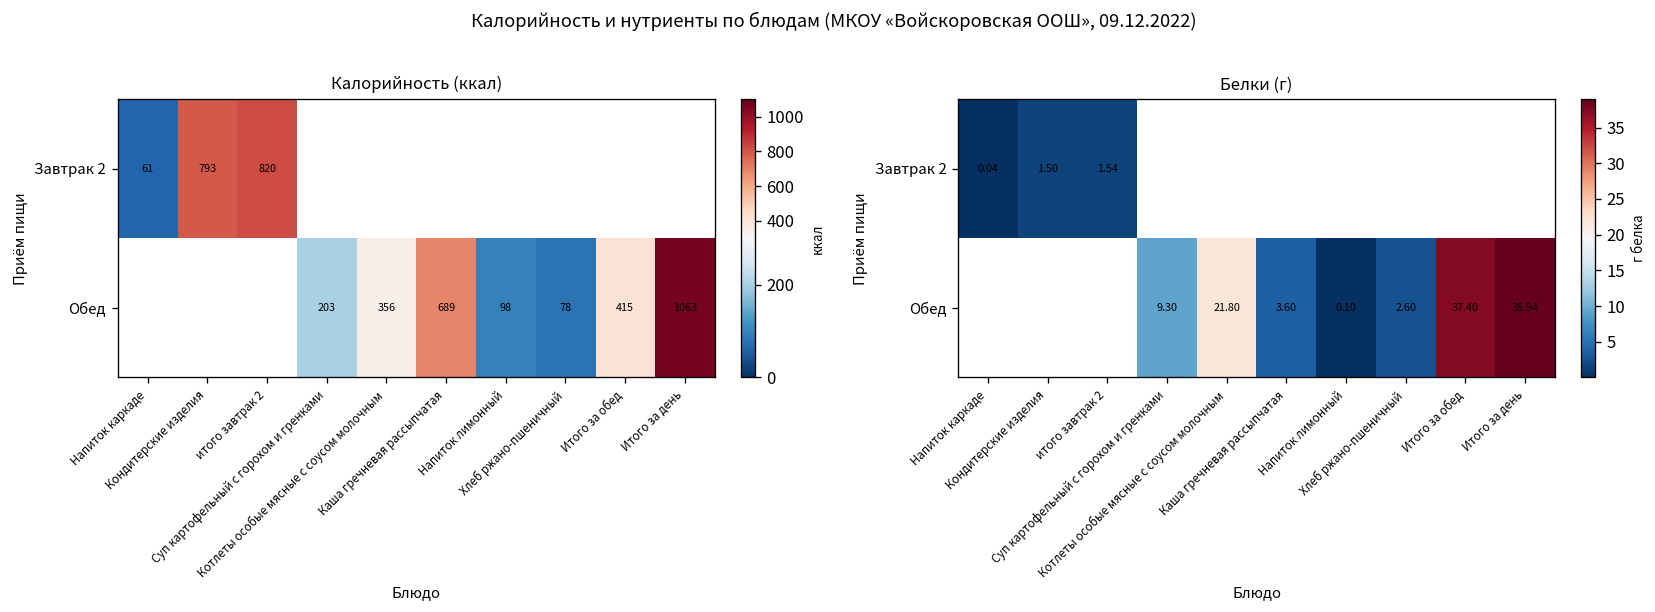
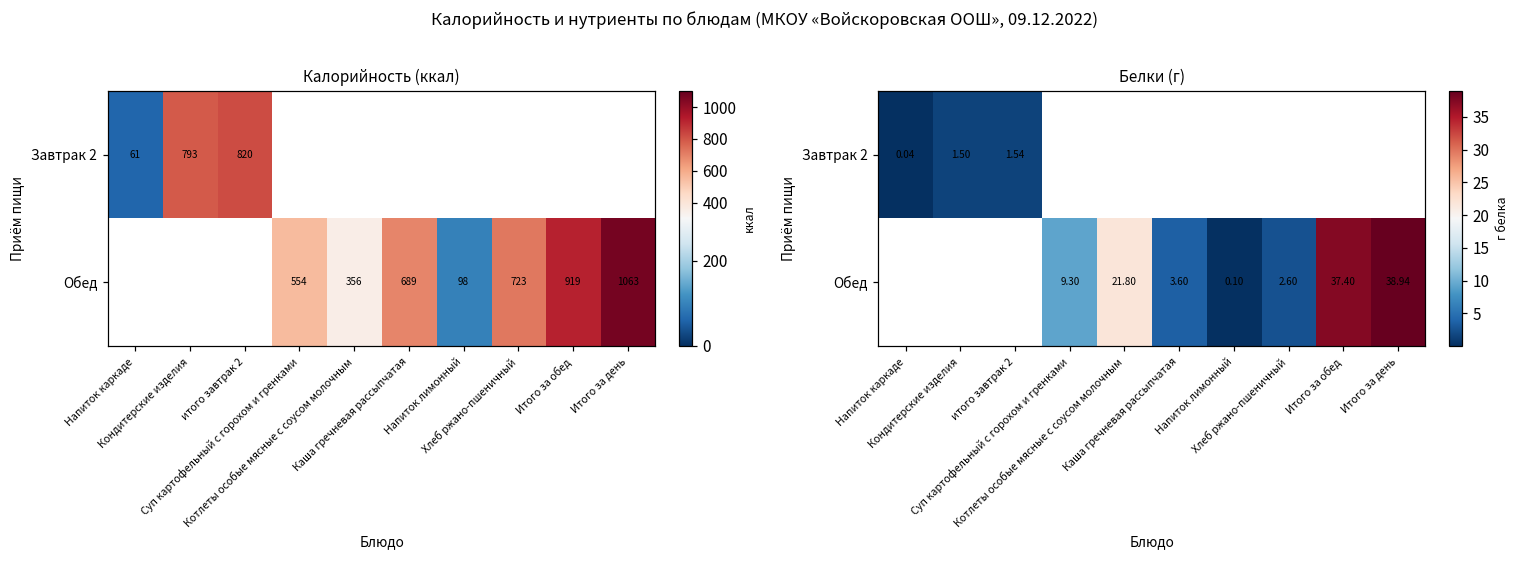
  {
    "Калорийность (ккал)": {
      "Завтрак 2": {
        "Напиток каркаде": 61,
        "Кондитерские изделия": 793,
        "итого завтрак 2": 820
      },
      "Обед": {
-       "Суп картофельный с горохом и гренками": 203,
+       "Суп картофельный с горохом и гренками": 554,
        "Котлеты особые мясные с соусом молочным": 356,
        "Каша гречневая рассыпчатая": 689,
        "Напиток лимонный": 98,
-       "Хлеб ржано-пшеничный": 78,
-       "Итого за обед": 415,
+       "Хлеб ржано-пшеничный": 723,
+       "Итого за обед": 919,
        "Итого за день": 1063
      }
    },
    "Белки (г)": {
      "Завтрак 2": {
        "Напиток каркаде": 0.04,
        "Кондитерские изделия": 1.50,
        "итого завтрак 2": 1.54
      },
      "Обед": {
        "Суп картофельный с горохом и гренками": 9.30,
        "Котлеты особые мясные с соусом молочным": 21.80,
        "Каша гречневая рассыпчатая": 3.60,
        "Напиток лимонный": 0.10,
        "Хлеб ржано-пшеничный": 2.60,
        "Итого за обед": 37.40,
        "Итого за день": 38.94
      }
    }
  }
